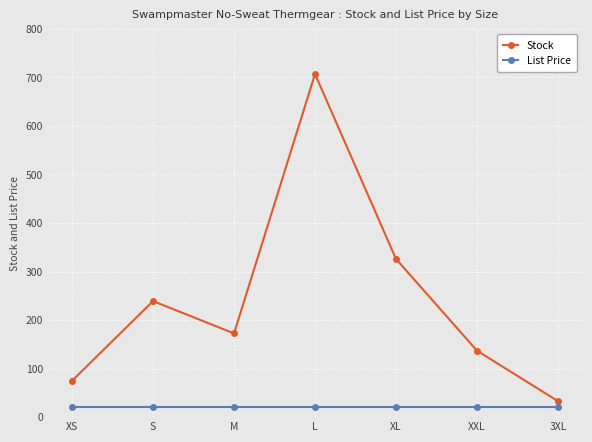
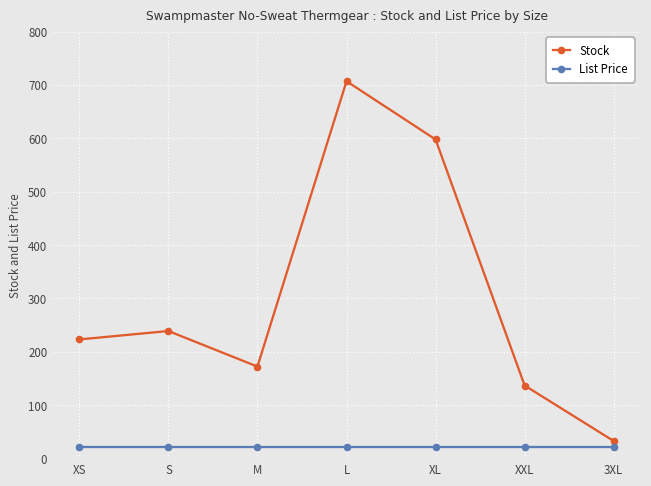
  {
    "Stock": {
-     "XS": 80,
+     "XS": 220,
      "S": 240,
      "M": 170,
      "L": 710,
-     "XL": 330,
+     "XL": 600,
      "XXL": 140,
      "3XL": 30
    },
    "List Price": {
      "XS": 20,
      "S": 20,
      "M": 20,
      "L": 20,
      "XL": 20,
      "XXL": 20,
      "3XL": 20
    }
  }
